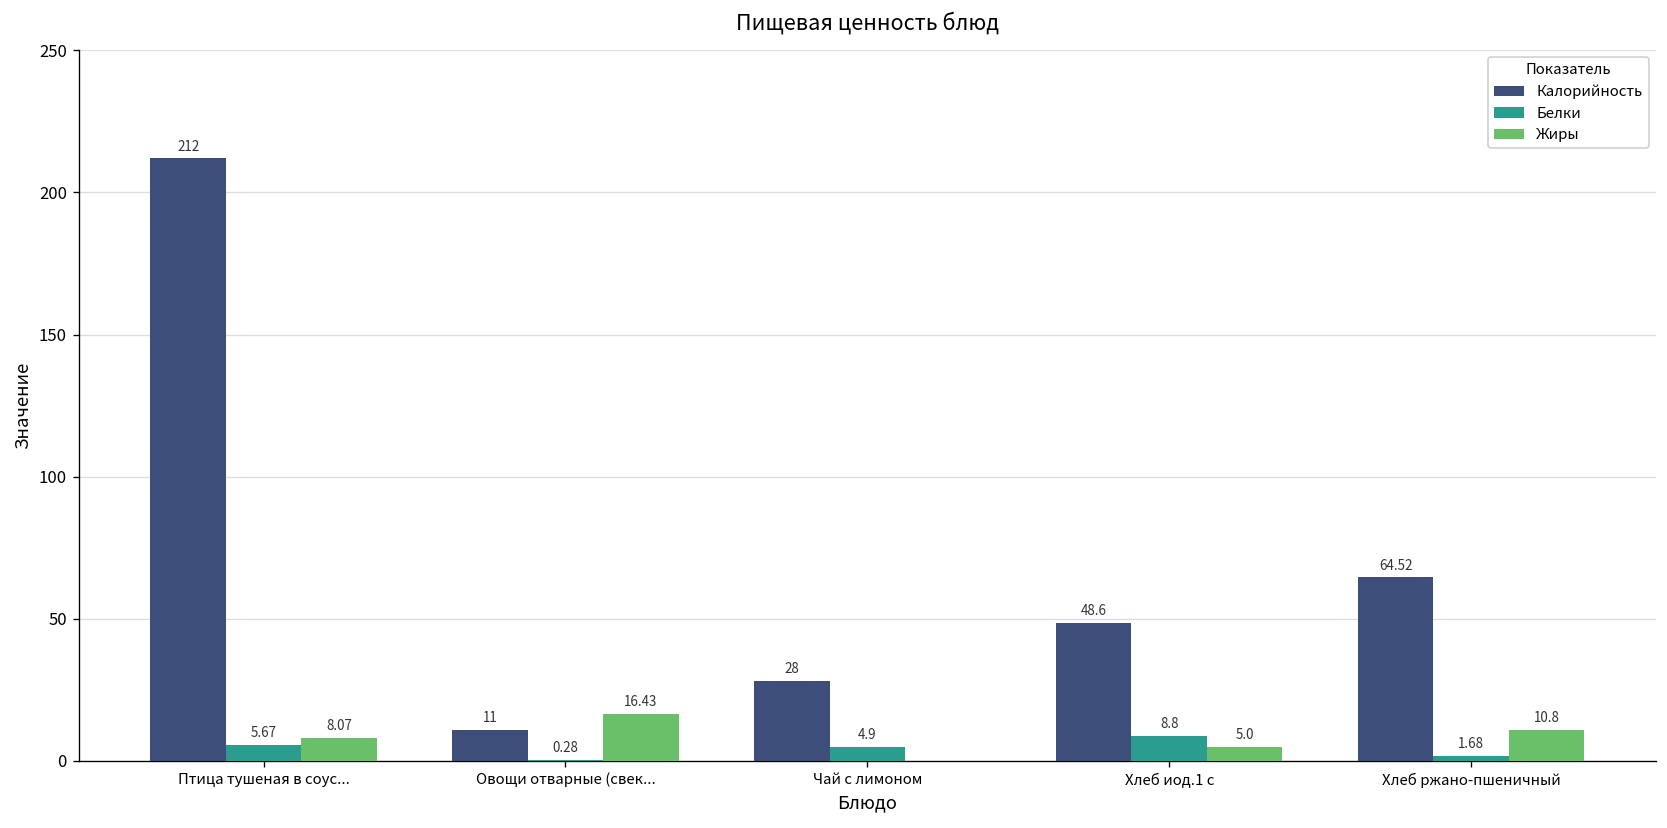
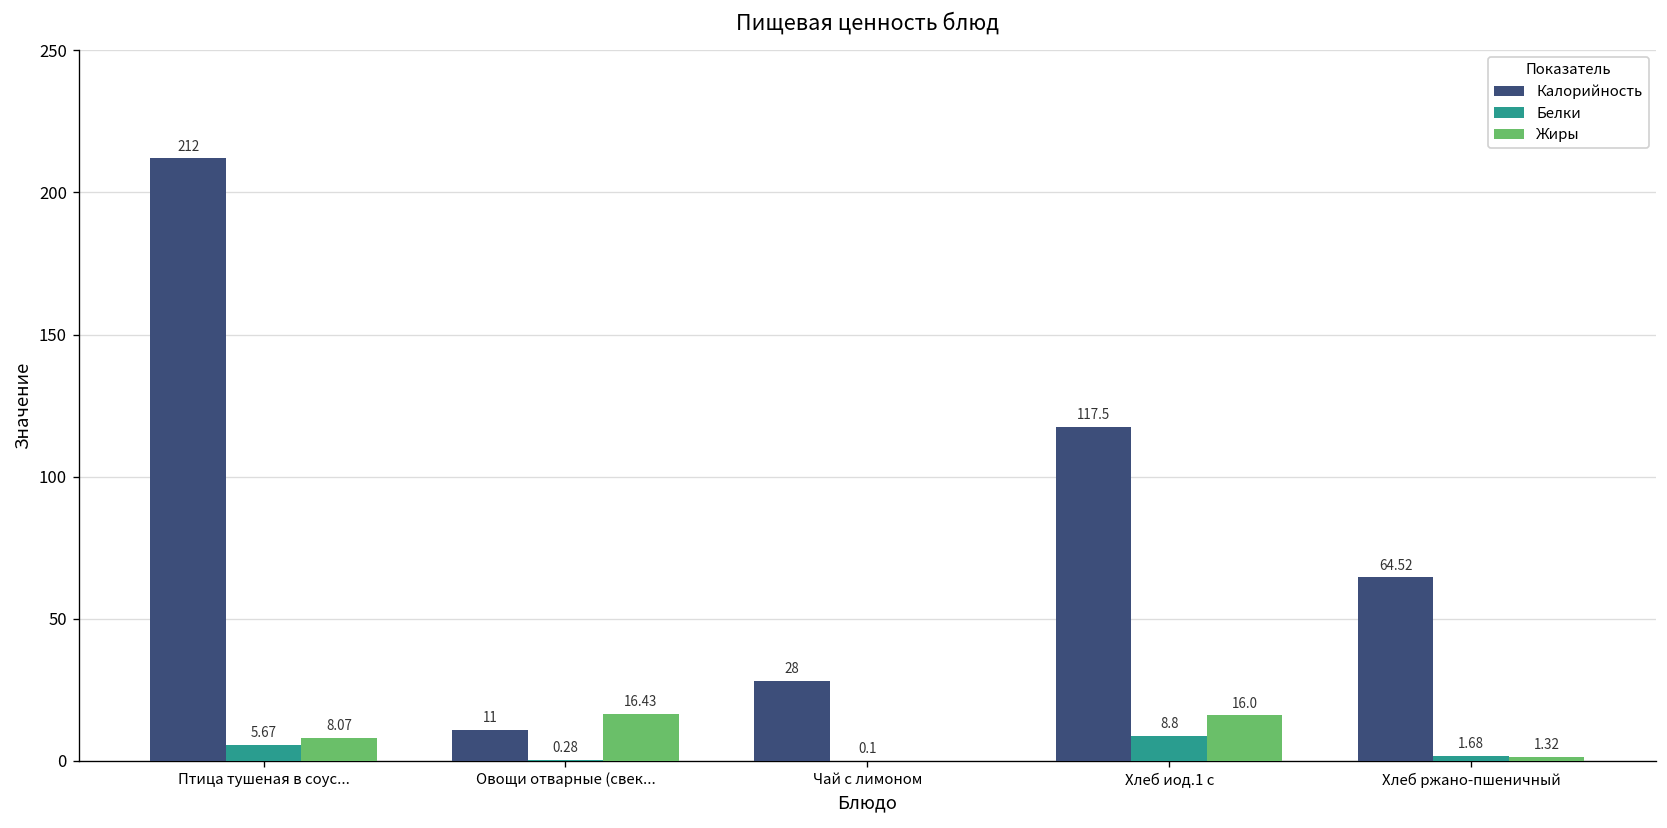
  {
    "Калорийность": {
      "Птица тушеная в соус...": 212,
      "Овощи отварные (свек...": 11,
      "Чай с лимоном": 28,
-     "Хлеб иод.1 с": 48.6,
+     "Хлеб иод.1 с": 117.5,
      "Хлеб ржано-пшеничный": 64.52
    },
    "Белки": {
      "Птица тушеная в соус...": 5.67,
      "Овощи отварные (свек...": 0.28,
-     "Чай с лимоном": 4.9,
+     "Чай с лимоном": 0.1,
      "Хлеб иод.1 с": 8.8,
      "Хлеб ржано-пшеничный": 1.68
    },
    "Жиры": {
      "Птица тушеная в соус...": 8.07,
      "Овощи отварные (свек...": 16.43,
-     "Хлеб иод.1 с": 5.0,
-     "Хлеб ржано-пшеничный": 10.8
+     "Хлеб иод.1 с": 16.0,
+     "Хлеб ржано-пшеничный": 1.32
    }
  }
